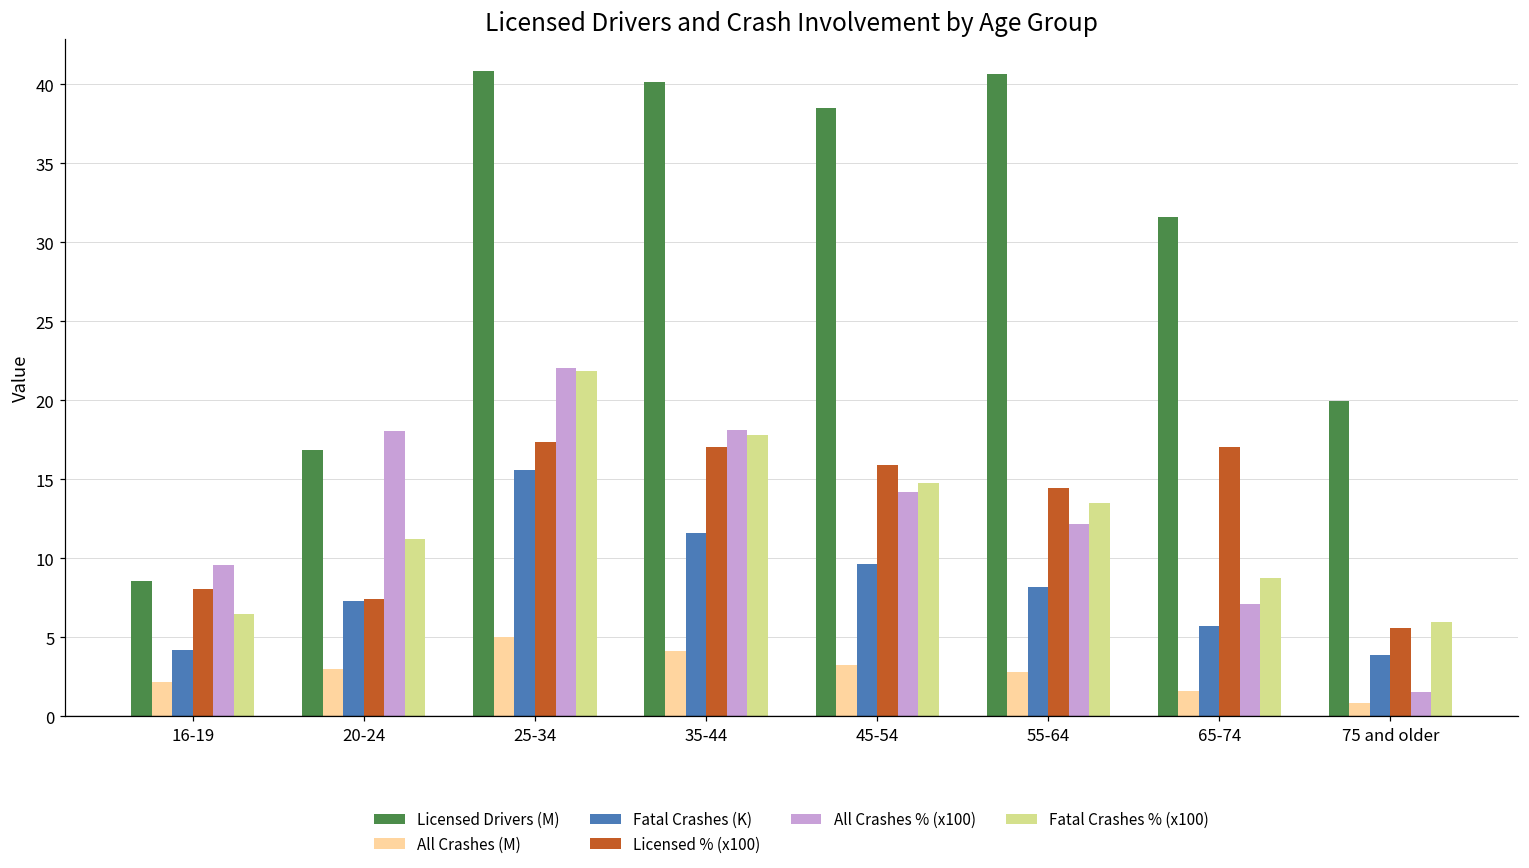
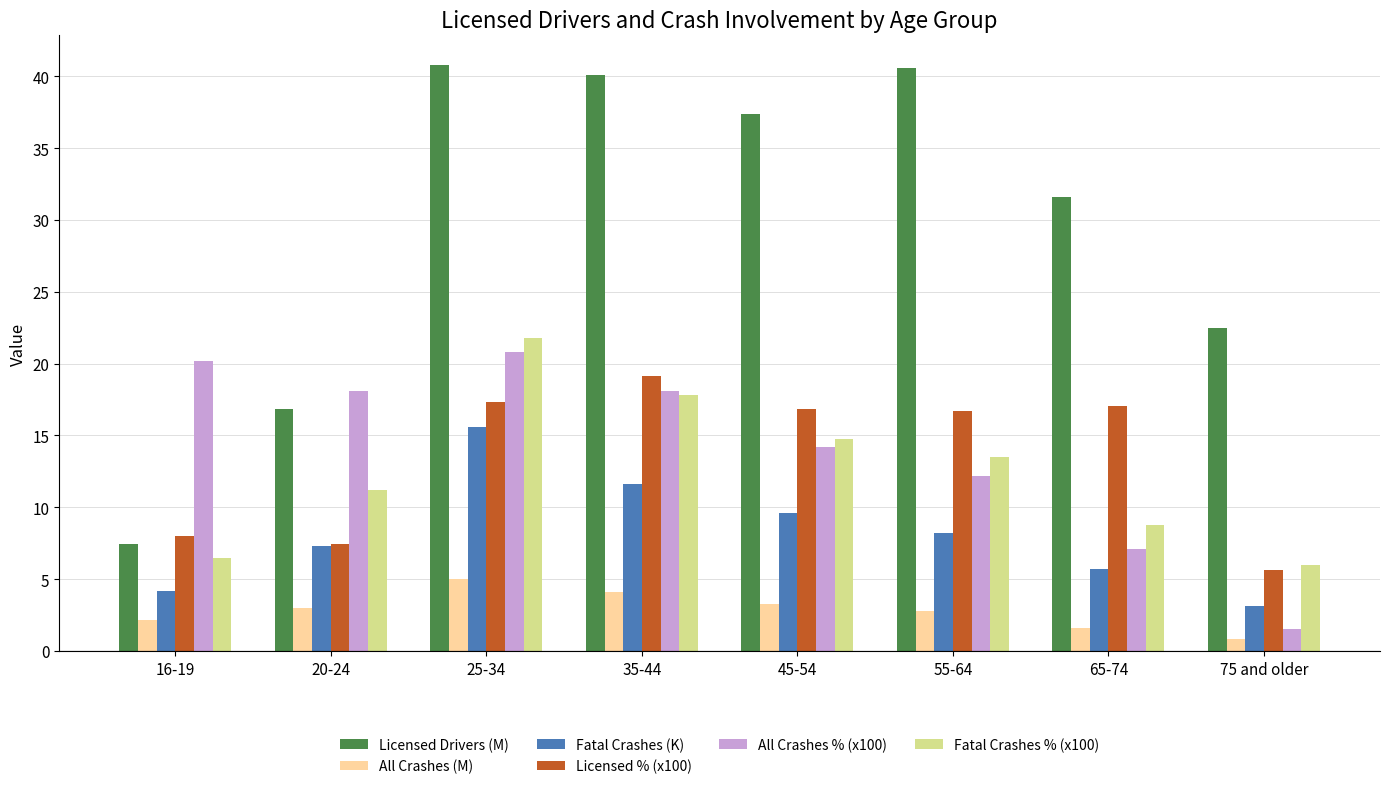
  {
    "Licensed Drivers (M)": {
-     "16-19": 8.6,
+     "16-19": 7.5,
      "20-24": 16.9,
      "25-34": 40.8,
      "35-44": 40.1,
-     "45-54": 38.5,
+     "45-54": 37.3,
      "55-64": 40.6,
      "65-74": 31.6,
-     "75 and older": 20.0
+     "75 and older": 22.5
    },
    "Fatal Crashes (K)": {
      "16-19": 4.2,
      "20-24": 7.3,
      "25-34": 15.6,
      "35-44": 11.6,
      "45-54": 9.6,
      "55-64": 8.2,
      "65-74": 5.7,
-     "75 and older": 3.9
+     "75 and older": 3.1
    },
    "Licensed % (x100)": {
      "16-19": 8.0,
      "20-24": 7.4,
      "25-34": 17.4,
-     "35-44": 17.1,
-     "45-54": 15.9,
-     "55-64": 14.5,
+     "35-44": 19.1,
+     "45-54": 16.9,
+     "55-64": 16.7,
      "65-74": 17.0,
      "75 and older": 5.6
    },
    "All Crashes % (x100)": {
-     "16-19": 9.6,
+     "16-19": 20.2,
      "20-24": 18.1,
-     "25-34": 22.0,
+     "25-34": 20.8,
      "35-44": 18.1,
      "45-54": 14.2,
      "55-64": 12.2,
      "65-74": 7.1,
      "75 and older": 1.5
    }
  }
